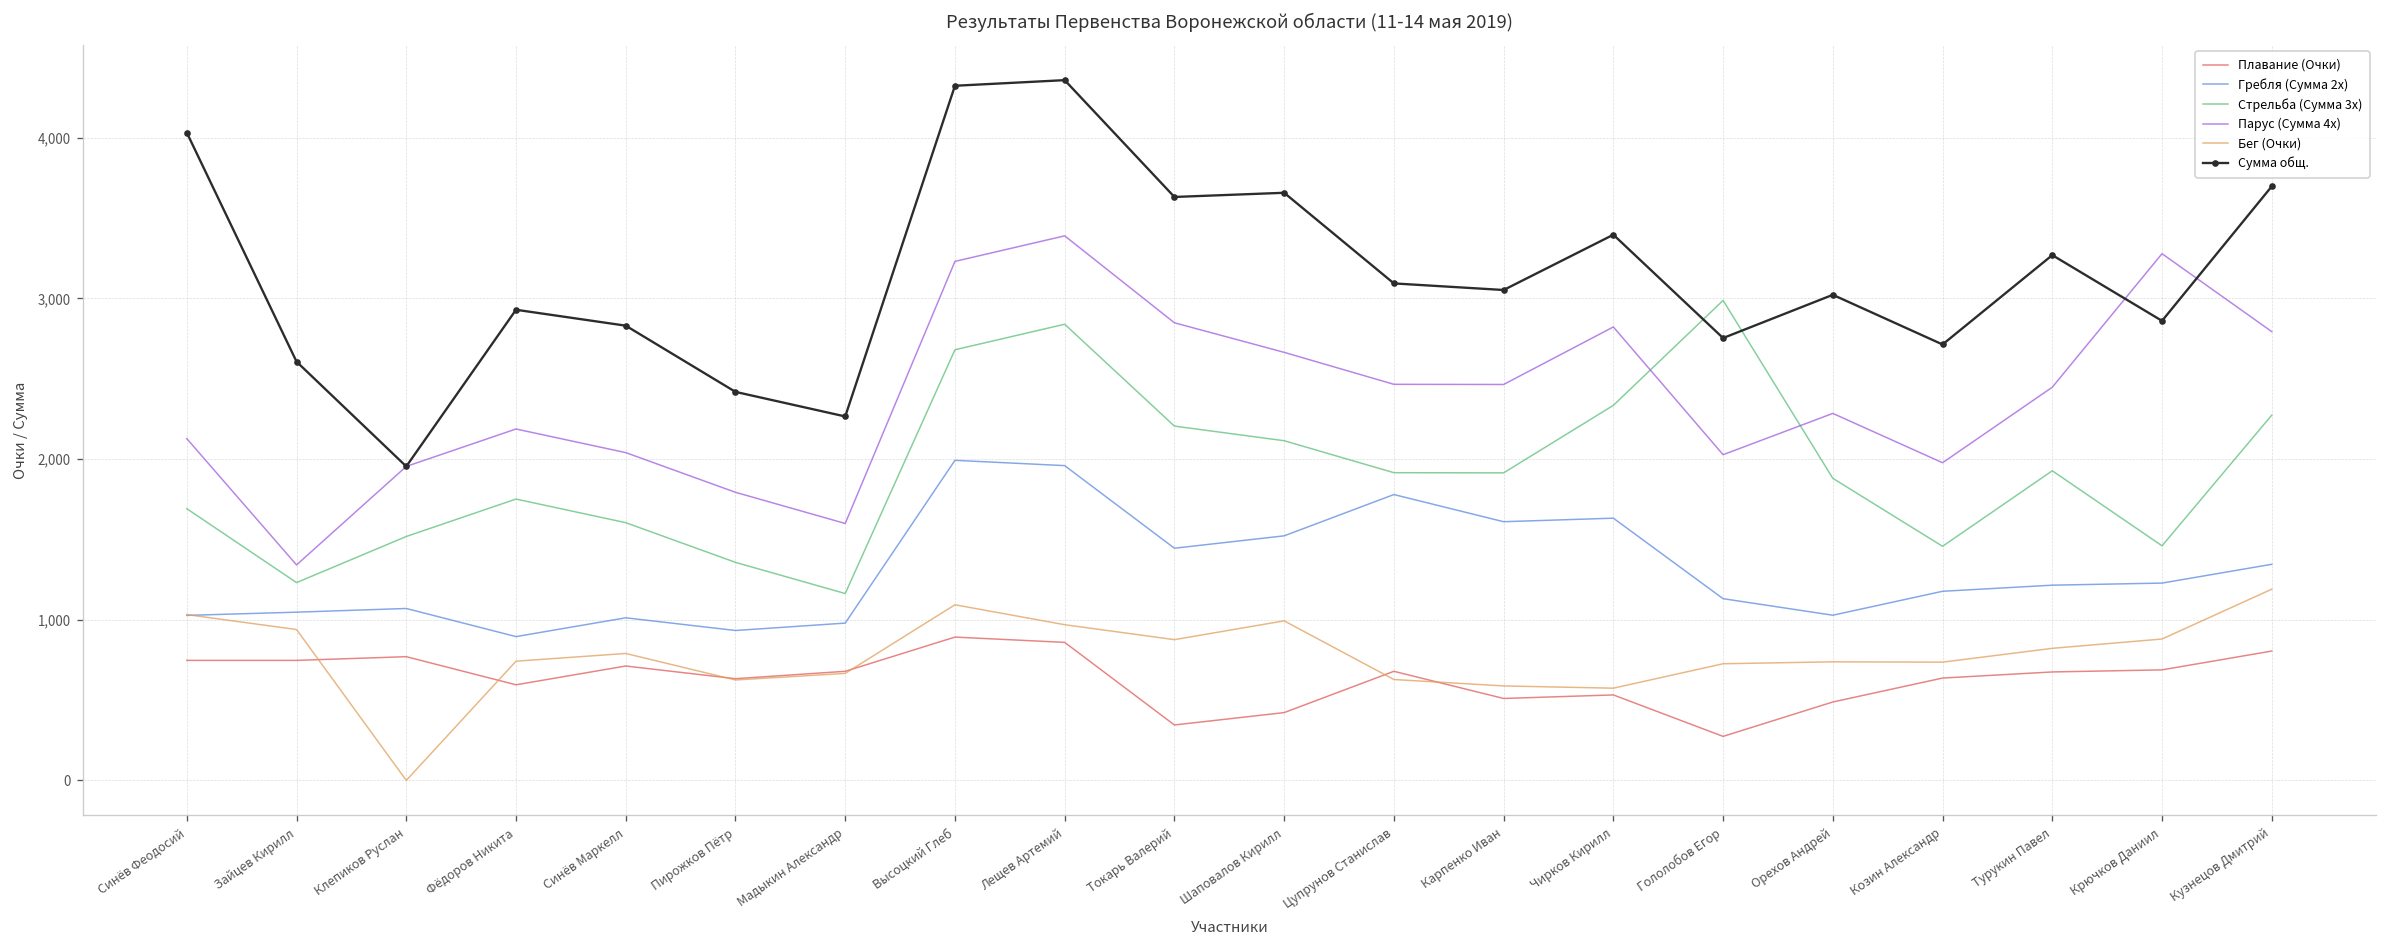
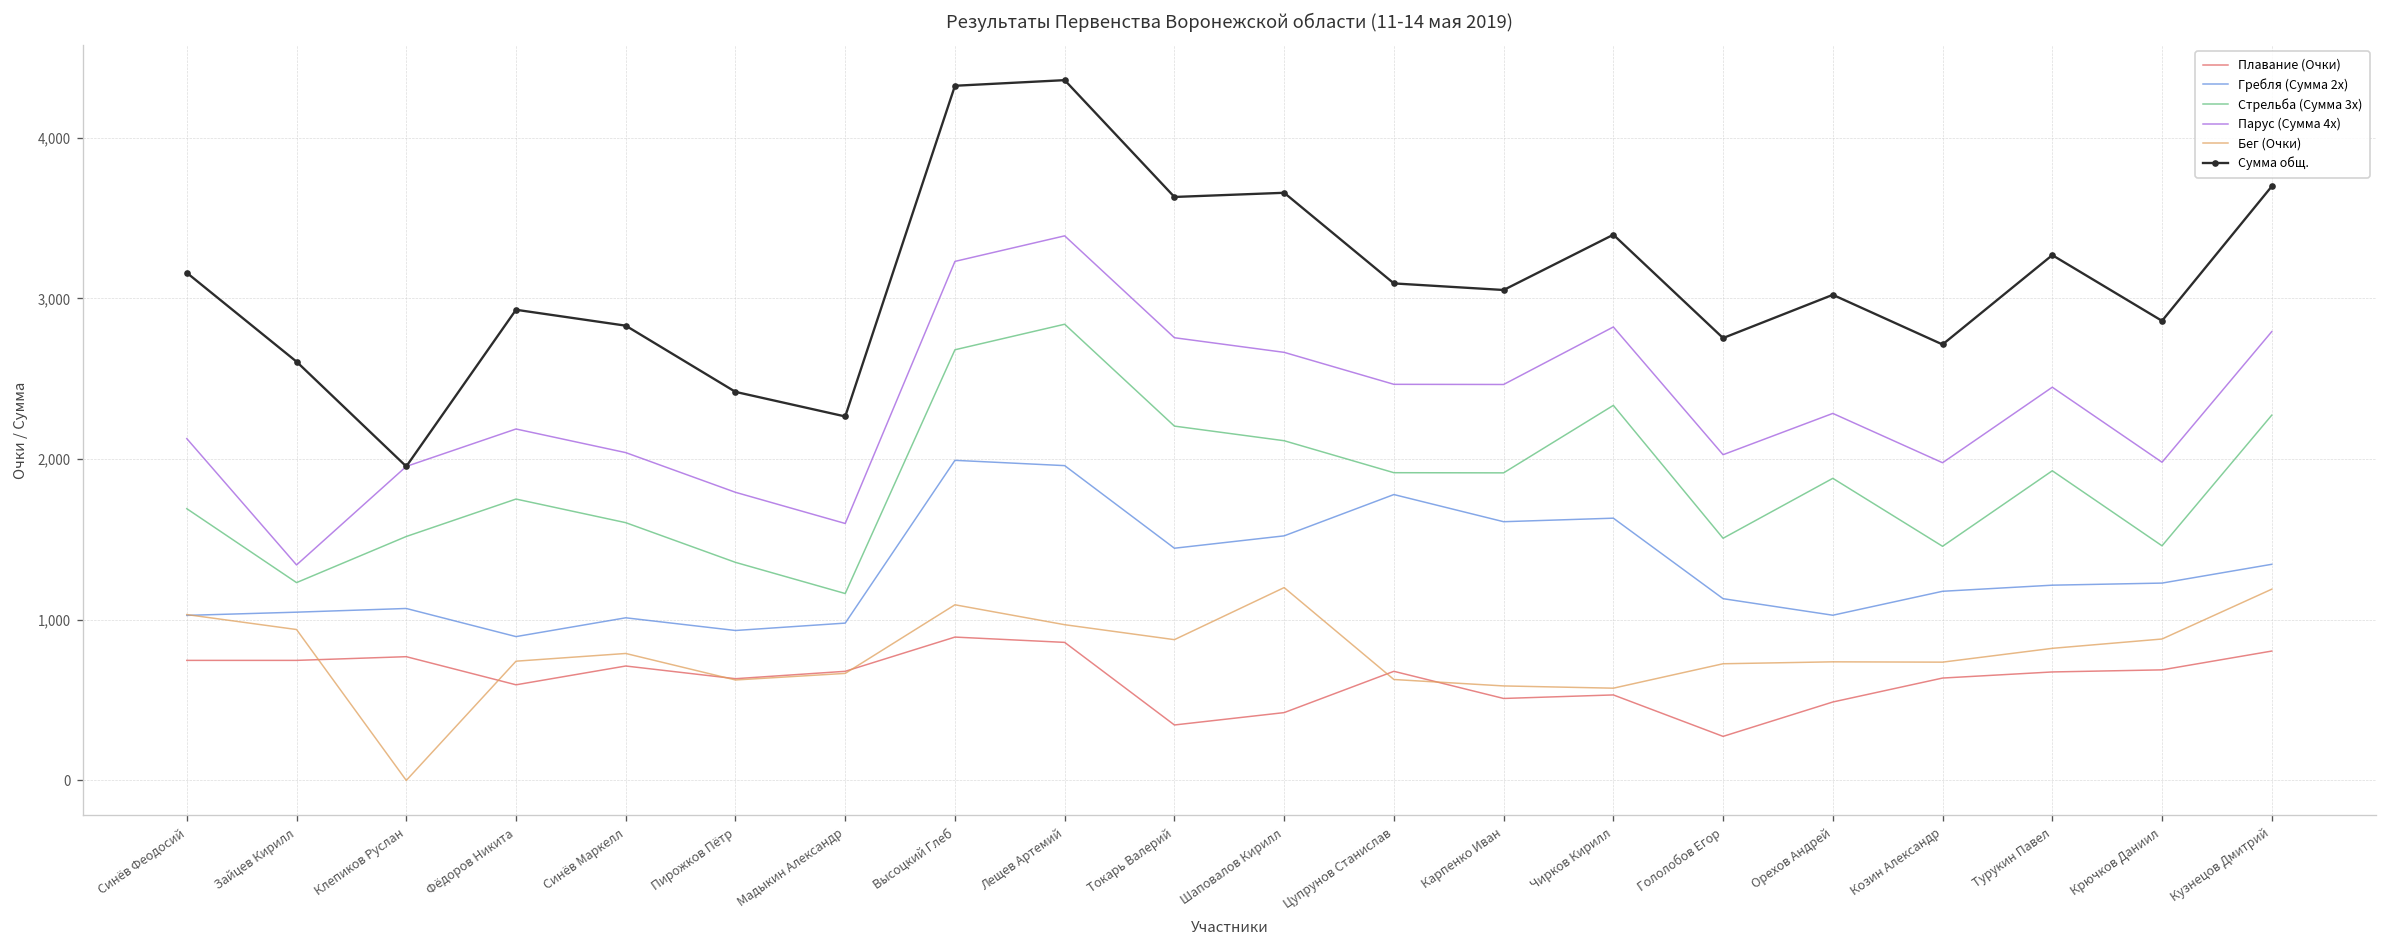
  {
    "Плавание (Очки)": {
      "Синёв Феодосий": "750",
      "Зайцев Кирилл": "750",
      "Клепиков Руслан": "770",
      "Фёдоров Никита": "600",
      "Синёв Маркелл": "710",
      "Высоцкий Глеб": "890",
      "Лещев Артемий": "860",
      "Токарь Валерий": "350",
      "Шаповалов Кирилл": "420",
      "Цупрунов Станислав": "680",
      "Карпенко Иван": "510",
      "Чирков Кирилл": "530",
      "Гололобов Егор": "270",
      "Орехов Андрей": "490",
      "Козин Александр": "640",
      "Турукин Павел": "680",
      "Крючков Даниил": "690",
      "Кузнецов Дмитрий": "810"
    },
    "Гребля (Сумма 2х)": {
      "Зайцев Кирилл": "1,050",
      "Клепиков Руслан": "1,070",
      "Фёдоров Никита": "900",
      "Синёв Маркелл": "1,010",
      "Пирожков Пётр": "930",
      "Мадыкин Александр": "980",
      "Высоцкий Глеб": "1,990",
      "Лещев Артемий": "1,960",
      "Токарь Валерий": "1,450",
      "Шаповалов Кирилл": "1,520",
      "Цупрунов Станислав": "1,780",
      "Карпенко Иван": "1,610",
      "Чирков Кирилл": "1,630",
      "Гололобов Егор": "1,130",
      "Орехов Андрей": "1,030",
      "Козин Александр": "1,180",
      "Турукин Павел": "1,220",
      "Крючков Даниил": "1,230",
      "Кузнецов Дмитрий": "1,350"
    },
    "Стрельба (Сумма 3х)": {
      "Синёв Феодосий": "1,690",
      "Зайцев Кирилл": "1,230",
      "Клепиков Руслан": "1,520",
      "Фёдоров Никита": "1,750",
      "Синёв Маркелл": "1,600",
      "Пирожков Пётр": "1,360",
      "Мадыкин Александр": "1,160",
      "Высоцкий Глеб": "2,680",
      "Лещев Артемий": "2,840",
      "Токарь Валерий": "2,210",
      "Шаповалов Кирилл": "2,110",
      "Цупрунов Станислав": "1,920",
      "Карпенко Иван": "1,910",
      "Чирков Кирилл": "2,330",
-     "Гололобов Егор": "2,990",
+     "Гололобов Егор": "1,510",
      "Орехов Андрей": "1,880",
      "Козин Александр": "1,460",
      "Турукин Павел": "1,930",
      "Крючков Даниил": "1,460",
      "Кузнецов Дмитрий": "2,270"
    },
    "Парус (Сумма 4х)": {
      "Синёв Феодосий": "2,130",
      "Зайцев Кирилл": "1,340",
      "Фёдоров Никита": "2,190",
      "Синёв Маркелл": "2,040",
      "Пирожков Пётр": "1,790",
      "Мадыкин Александр": "1,600",
      "Высоцкий Глеб": "3,230",
      "Лещев Артемий": "3,390",
-     "Токарь Валерий": "2,850",
+     "Токарь Валерий": "2,760",
      "Шаповалов Кирилл": "2,660",
      "Цупрунов Станислав": "2,470",
      "Карпенко Иван": "2,460",
      "Чирков Кирилл": "2,820",
      "Гололобов Егор": "2,030",
      "Орехов Андрей": "2,280",
      "Козин Александр": "1,980",
      "Турукин Павел": "2,450",
-     "Крючков Даниил": "3,280",
+     "Крючков Даниил": "1,980",
      "Кузнецов Дмитрий": "2,790"
    },
    "Бег (Очки)": {
      "Зайцев Кирилл": "940",
      "Клепиков Руслан": "0",
      "Фёдоров Никита": "740",
      "Синёв Маркелл": "790",
      "Высоцкий Глеб": "1,090",
      "Лещев Артемий": "970",
      "Токарь Валерий": "880",
-     "Шаповалов Кирилл": "990",
+     "Шаповалов Кирилл": "1,200",
      "Цупрунов Станислав": "630",
      "Карпенко Иван": "590",
      "Чирков Кирилл": "570",
      "Гололобов Егор": "730",
      "Орехов Андрей": "740",
      "Козин Александр": "740",
      "Турукин Павел": "820",
      "Крючков Даниил": "880",
      "Кузнецов Дмитрий": "1,190"
    },
    "Сумма общ.": {
-     "Синёв Феодосий": "4,030",
+     "Синёв Феодосий": "3,160",
      "Зайцев Кирилл": "2,610",
      "Фёдоров Никита": "2,930",
      "Синёв Маркелл": "2,830",
      "Пирожков Пётр": "2,420",
      "Мадыкин Александр": "2,270",
      "Высоцкий Глеб": "4,320",
      "Лещев Артемий": "4,360",
      "Токарь Валерий": "3,630",
      "Шаповалов Кирилл": "3,660",
      "Цупрунов Станислав": "3,090",
      "Карпенко Иван": "3,050",
      "Чирков Кирилл": "3,400",
      "Гололобов Егор": "2,750",
      "Орехов Андрей": "3,020",
      "Козин Александр": "2,710",
      "Турукин Павел": "3,270",
      "Крючков Даниил": "2,860",
      "Кузнецов Дмитрий": "3,700"
    }
  }
